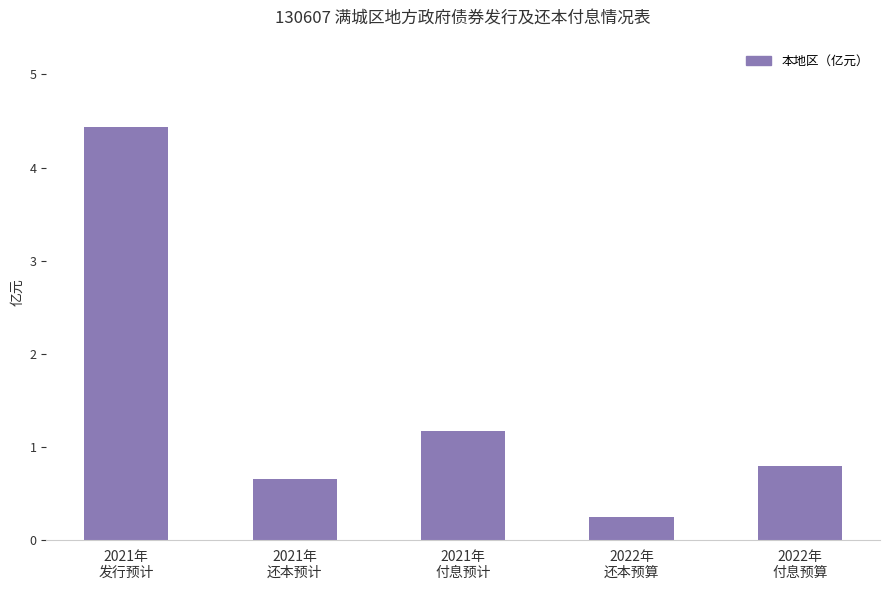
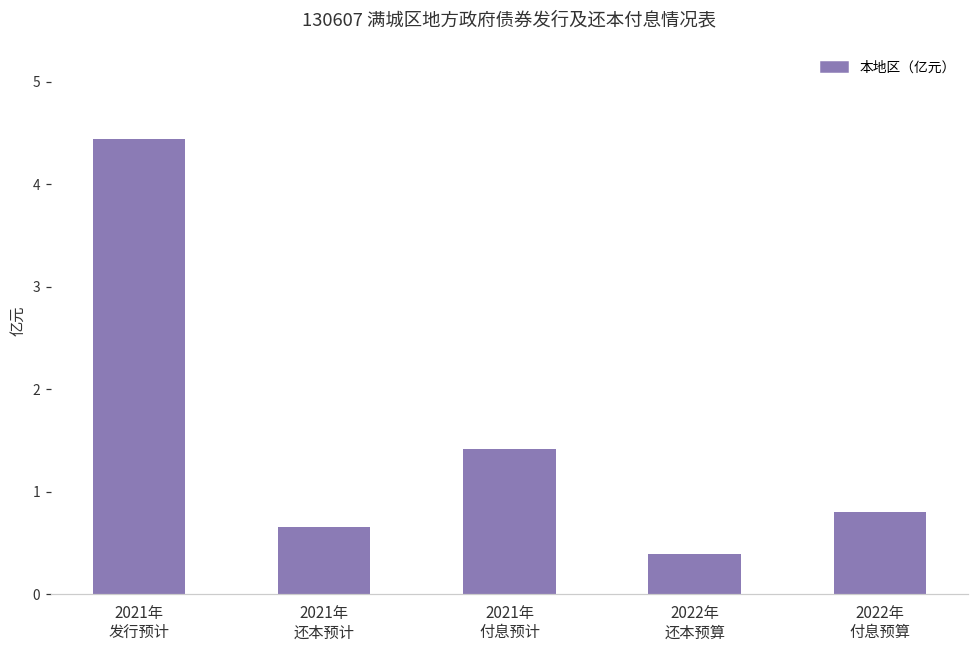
  {
    "2021年 发行预计": 4.4,
    "2021年 还本预计": 0.7,
-   "2021年 付息预计": 1.2,
-   "2022年 还本预算": 0.3,
+   "2021年 付息预计": 1.4,
+   "2022年 还本预算": 0.4,
    "2022年 付息预算": 0.8
  }
